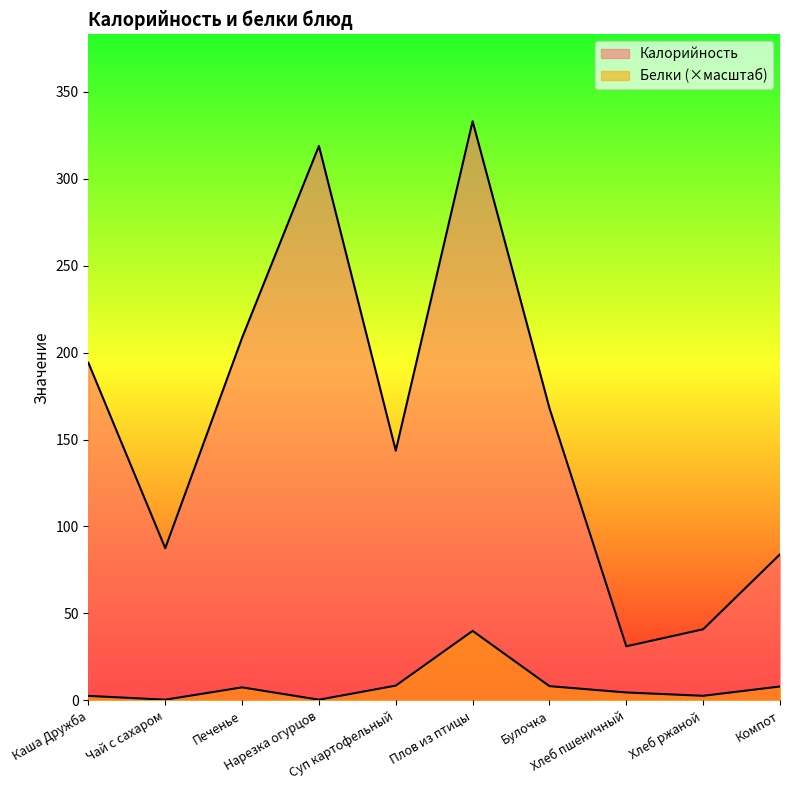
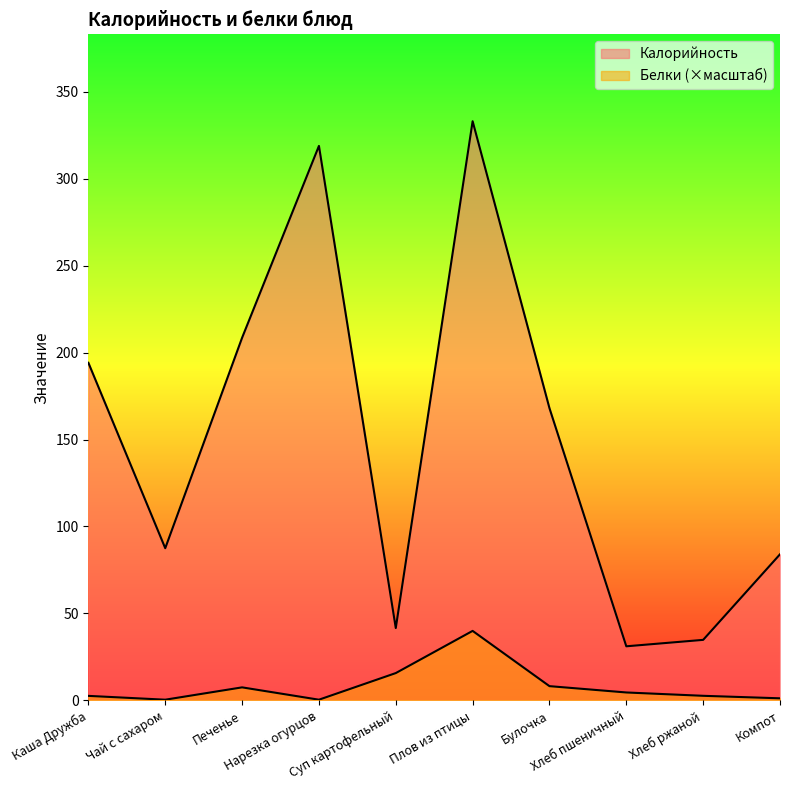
  {
    "Калорийность": {
      "Каша Дружба": 194,
      "Чай с сахаром": 88,
      "Печенье": 209,
      "Нарезка огурцов": 319,
-     "Суп картофельный": 144,
+     "Суп картофельный": 42,
      "Плов из птицы": 333,
      "Булочка": 168,
      "Хлеб пшеничный": 31,
-     "Хлеб ржаной": 41,
+     "Хлеб ржаной": 35,
      "Компот": 84
    },
    "Белки (×масштаб)": {
      "Каша Дружба": 3,
      "Чай с сахаром": 0,
      "Печенье": 7,
      "Нарезка огурцов": 0,
-     "Суп картофельный": 8,
+     "Суп картофельный": 16,
      "Плов из птицы": 40,
      "Булочка": 8,
      "Хлеб пшеничный": 5,
      "Хлеб ржаной": 3,
-     "Компот": 8
+     "Компот": 1
    }
  }
